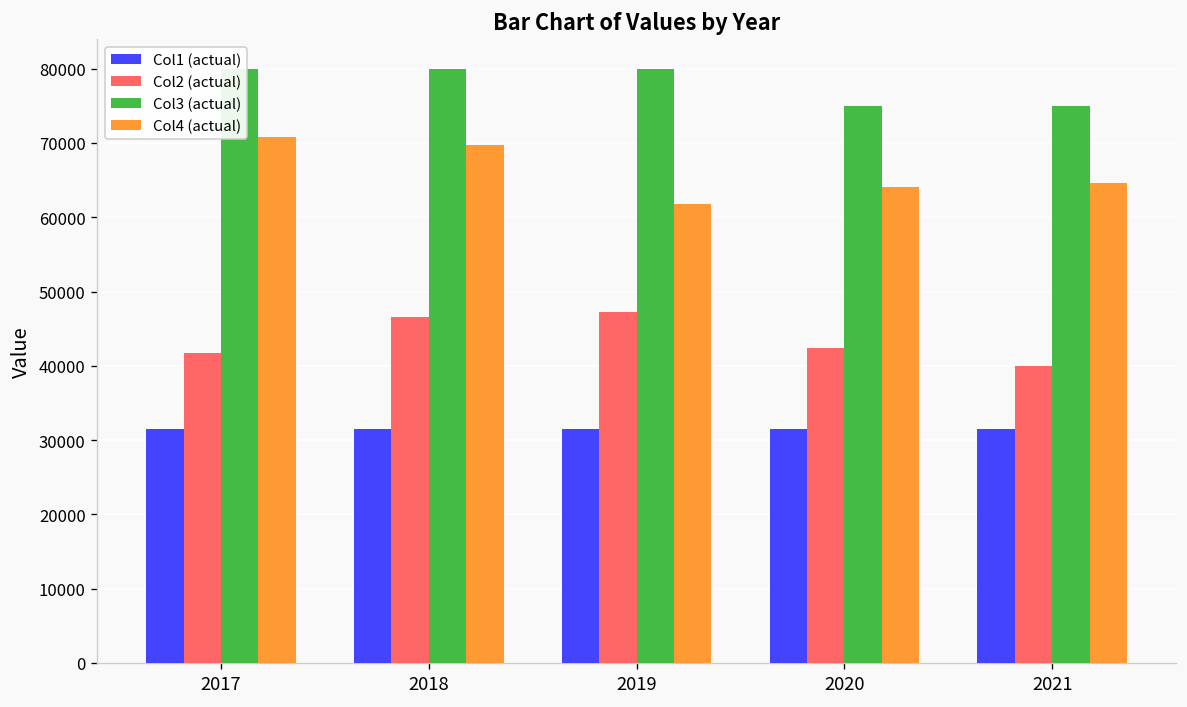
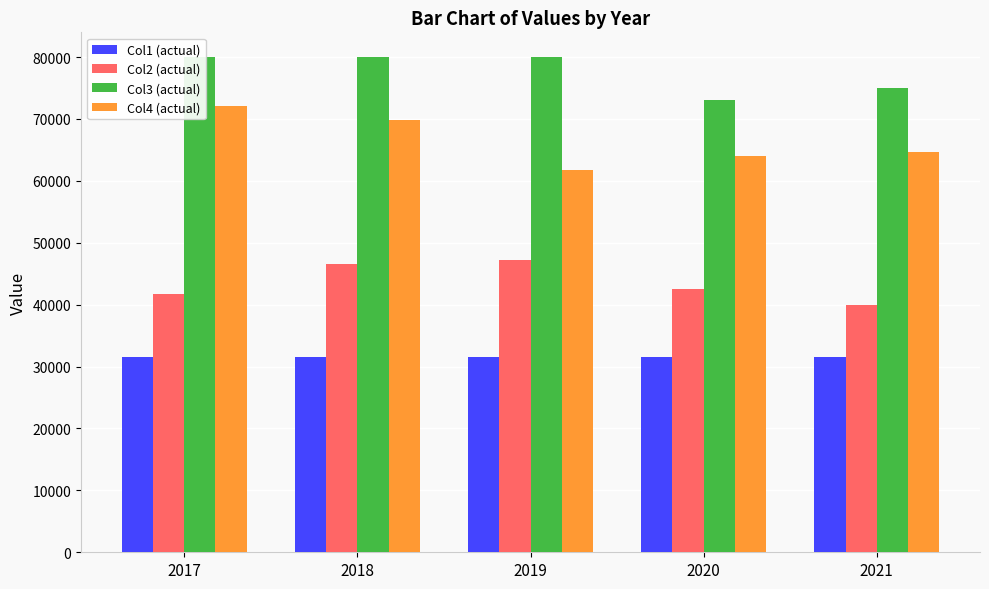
  {
    "Col1 (actual)": {
      "2017": 31000,
      "2018": 31000,
      "2019": 31000,
      "2020": 31000,
      "2021": 31000
    },
    "Col2 (actual)": {
      "2017": 42000,
      "2018": 47000,
      "2019": 47000,
      "2020": 42000,
      "2021": 40000
    },
    "Col3 (actual)": {
      "2018": 80000,
      "2019": 80000,
-     "2020": 75000,
+     "2020": 73000,
      "2021": 75000
    },
    "Col4 (actual)": {
-     "2017": 71000,
+     "2017": 72000,
      "2018": 70000,
      "2019": 62000,
      "2020": 64000,
      "2021": 65000
    }
  }
